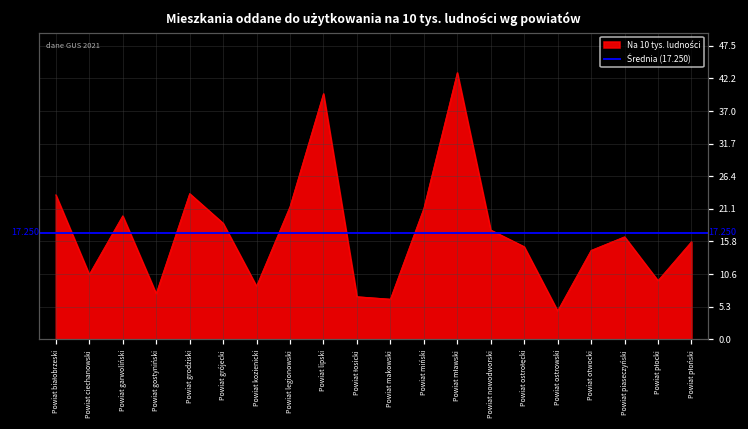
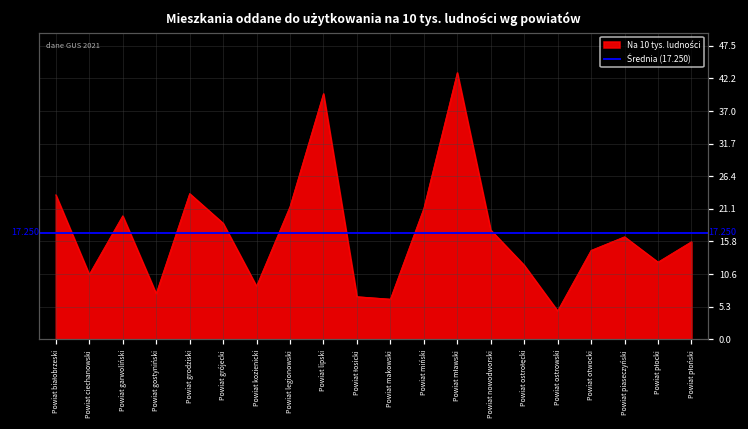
  {
    "Powiat białobrzeski": 23,
    "Powiat ciechanowski": 11,
    "Powiat garwoliński": 20,
    "Powiat gostyniński": 7,
    "Powiat grodziski": 24,
    "Powiat grójecki": 19,
    "Powiat kozienicki": 9,
    "Powiat legionowski": 22,
    "Powiat lipski": 40,
    "Powiat łosicki": 7,
    "Powiat makowski": 7,
    "Powiat miński": 21,
    "Powiat mławski": 43,
    "Powiat nowodworski": 18,
-   "Powiat ostrołęcki": 15,
+   "Powiat ostrołęcki": 12,
    "Powiat ostrowski": 5,
    "Powiat otwocki": 14,
    "Powiat piaseczyński": 17,
-   "Powiat płocki": 10
+   "Powiat płocki": 13
  }
